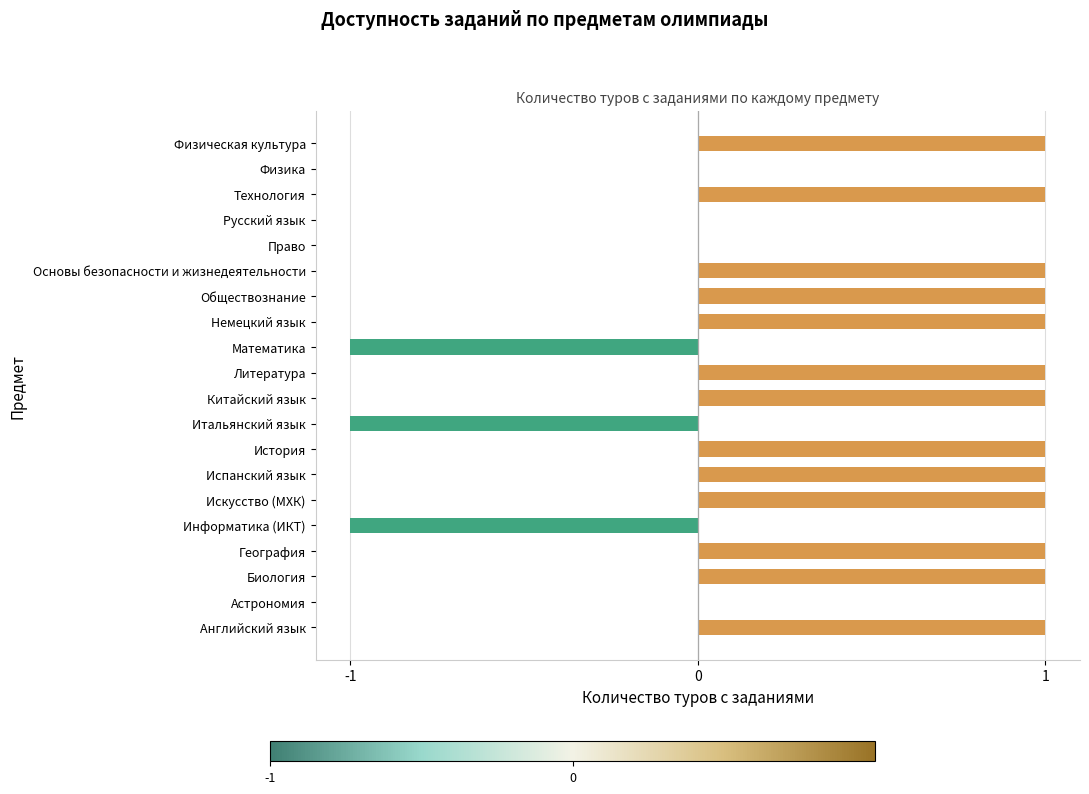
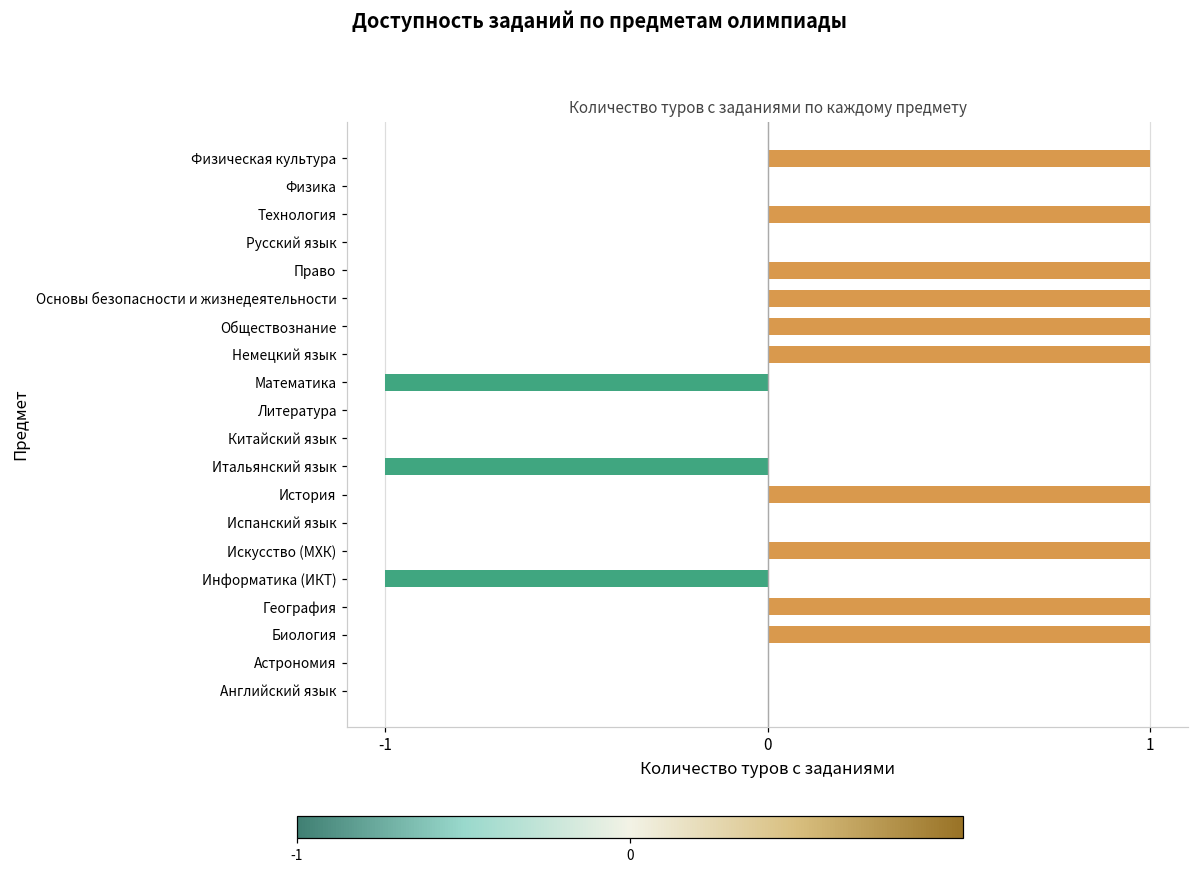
  {
    "Физическая культура": 1.00,
    "Физика": 0.00,
    "Технология": 1.00,
    "Русский язык": 0.00,
-   "Право": 0.00,
+   "Право": 1.00,
    "Основы безопасности и жизнедеятельности": 1.00,
    "Обществознание": 1.00,
    "Немецкий язык": 1.00,
    "Математика": -1.00,
-   "Литература": 1.00,
-   "Китайский язык": 1.00,
+   "Литература": 0.00,
+   "Китайский язык": 0.00,
    "Итальянский язык": -1.00,
    "История": 1.00,
-   "Испанский язык": 1.00,
+   "Испанский язык": 0.00,
    "Искусство (МХК)": 1.00,
    "Информатика (ИКТ)": -1.00,
    "География": 1.00,
    "Биология": 1.00,
    "Астрономия": 0.00,
-   "Английский язык": 1.00
+   "Английский язык": 0.00
  }
